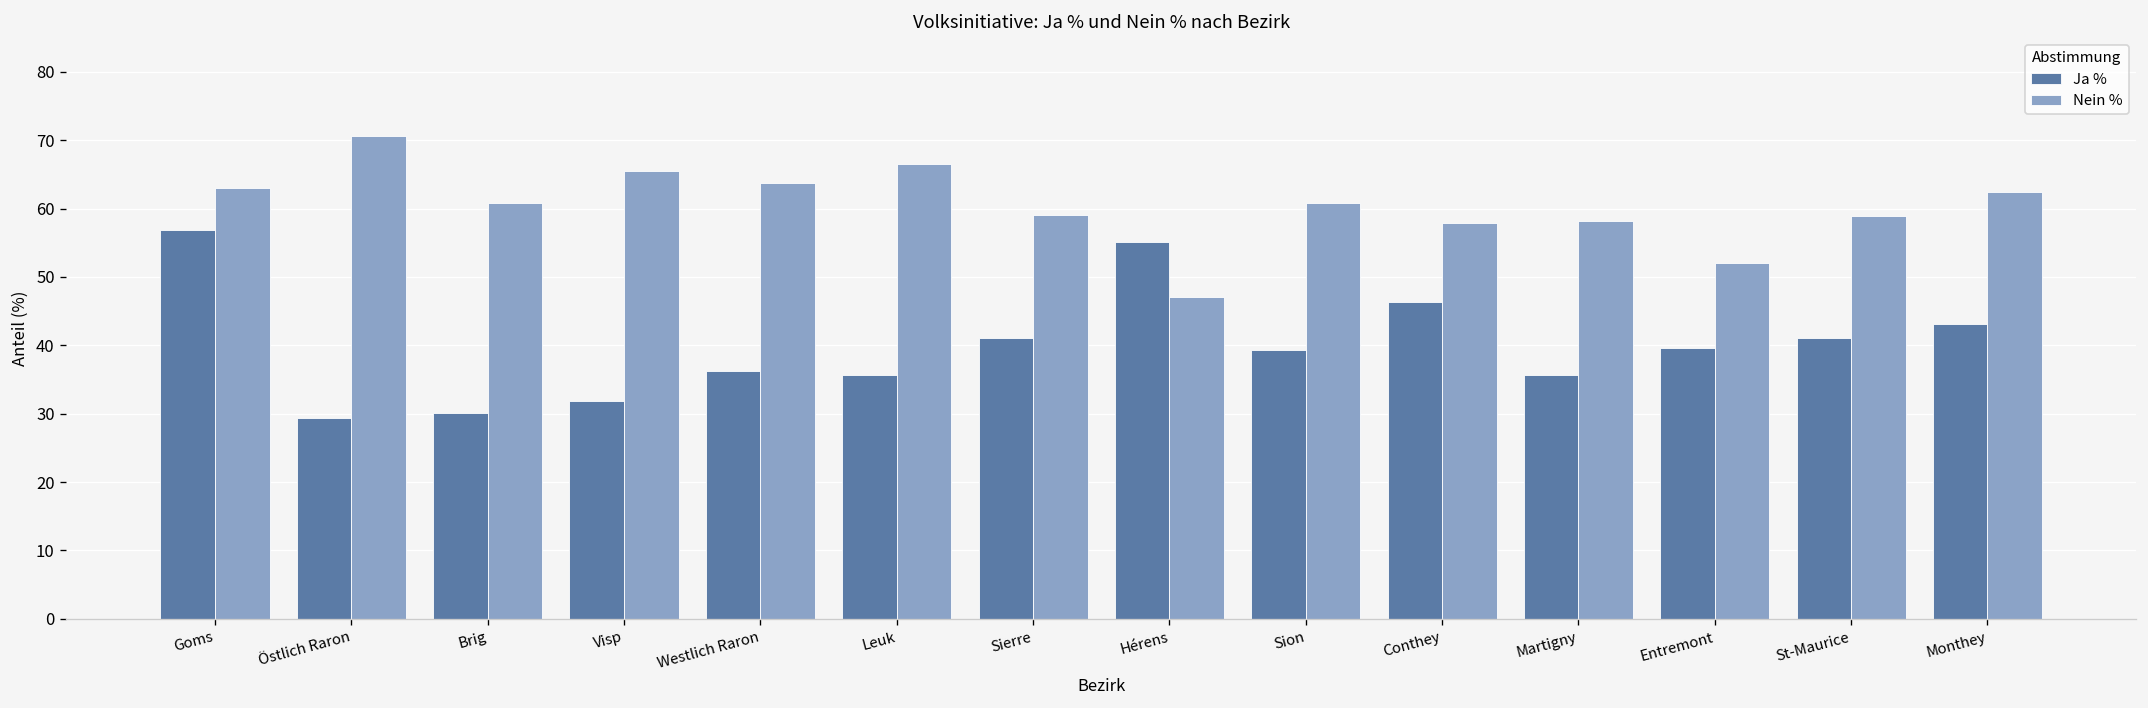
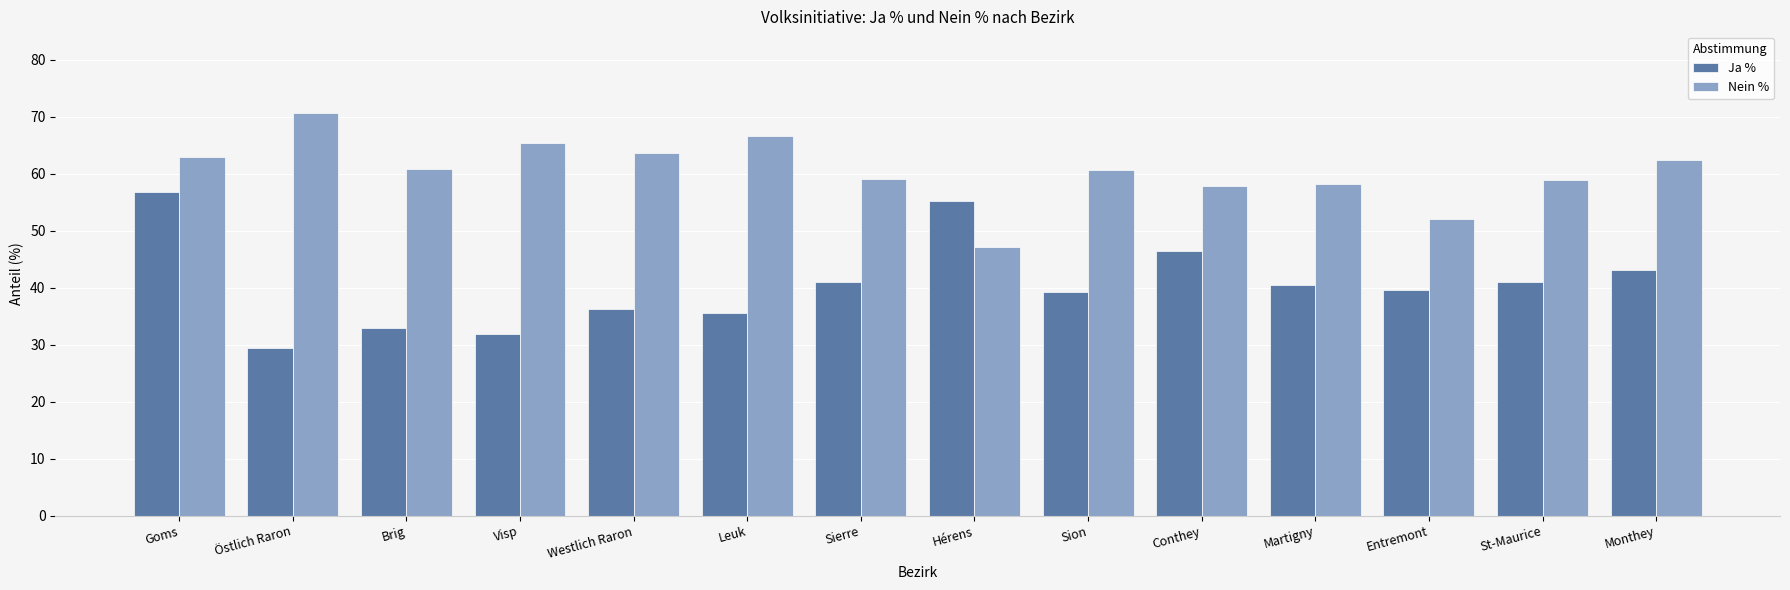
  {
    "Ja %": {
      "Goms": 57,
      "Östlich Raron": 29,
-     "Brig": 30,
+     "Brig": 33,
      "Visp": 32,
      "Westlich Raron": 36,
      "Leuk": 36,
      "Sierre": 41,
      "Hérens": 55,
      "Sion": 39,
      "Conthey": 46,
-     "Martigny": 36,
+     "Martigny": 40,
      "Entremont": 40,
      "St-Maurice": 41,
      "Monthey": 43
    },
    "Nein %": {
      "Goms": 63,
      "Östlich Raron": 71,
      "Brig": 61,
      "Visp": 65,
      "Westlich Raron": 64,
      "Leuk": 67,
      "Sierre": 59,
      "Hérens": 47,
      "Sion": 61,
      "Conthey": 58,
      "Martigny": 58,
      "Entremont": 52,
      "St-Maurice": 59,
      "Monthey": 62
    }
  }
